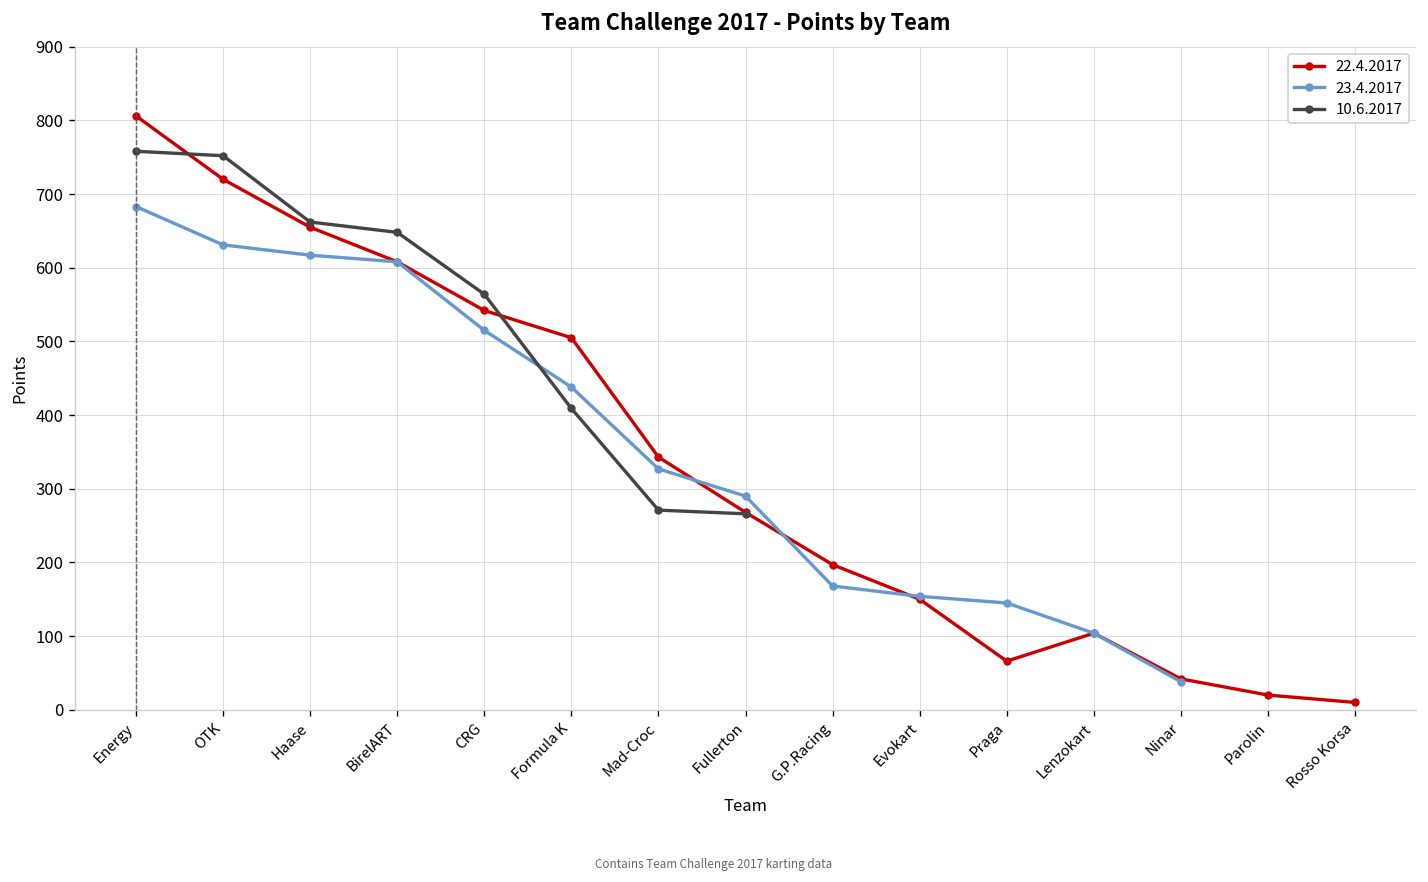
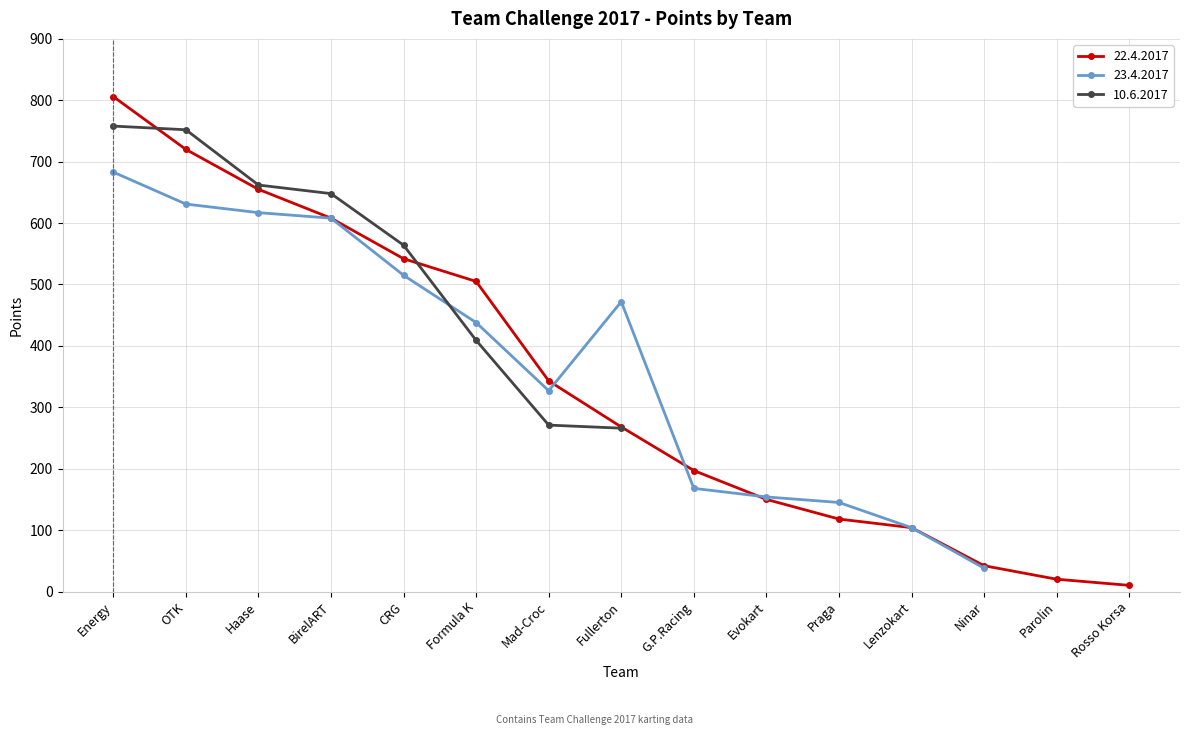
  {
    "22.4.2017": {
      "Energy": 810,
      "OTK": 720,
      "Haase": 660,
      "CRG": 540,
      "Formula K": 510,
      "Mad-Croc": 340,
      "G.P.Racing": 200,
-     "Praga": 70,
+     "Praga": 120,
      "Parolin": 20,
      "Rosso Korsa": 10
    },
    "23.4.2017": {
      "Energy": 680,
      "OTK": 630,
      "Haase": 620,
      "CRG": 520,
      "Formula K": 440,
      "Mad-Croc": 330,
-     "Fullerton": 290,
+     "Fullerton": 470,
      "G.P.Racing": 170,
      "Praga": 150
    },
    "10.6.2017": {
      "Energy": 760,
      "OTK": 750,
      "Haase": 660,
      "BirelART": 650,
      "CRG": 560,
      "Formula K": 410,
      "Mad-Croc": 270
    }
  }
